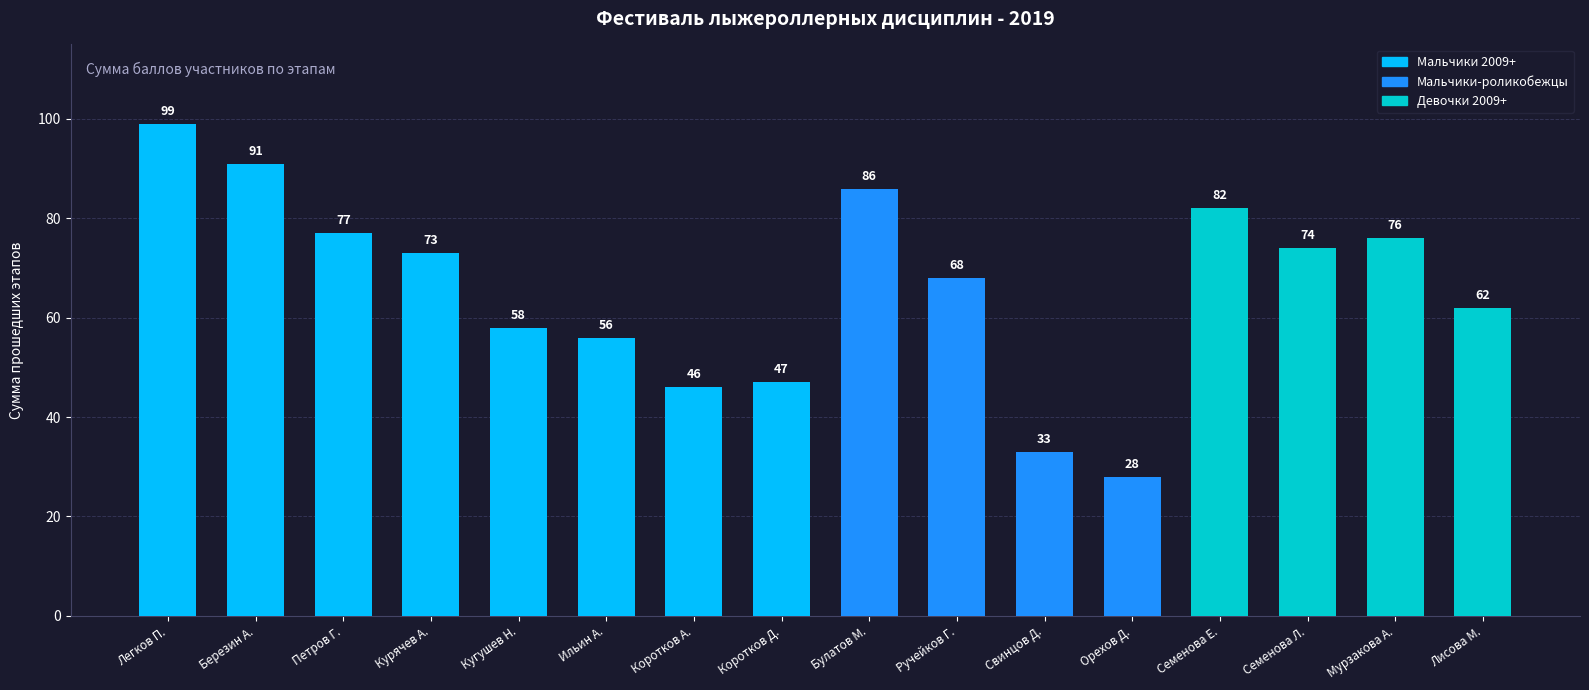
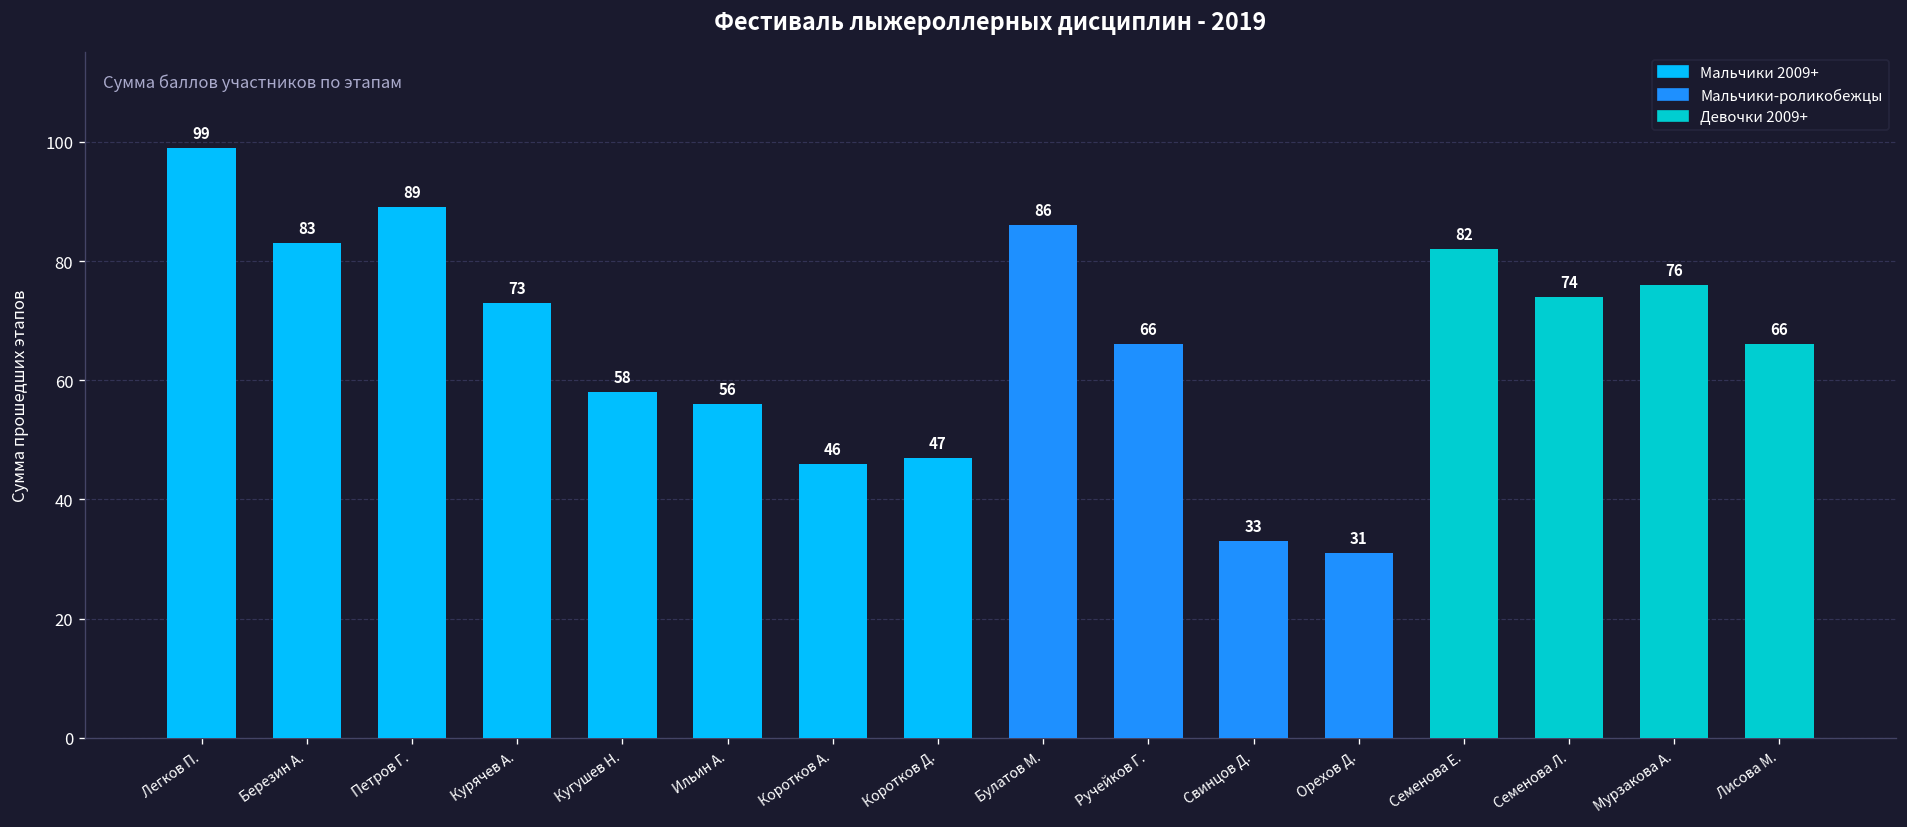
  {
    "Легков П.": 99,
-   "Березин А.": 91,
-   "Петров Г.": 77,
+   "Березин А.": 83,
+   "Петров Г.": 89,
    "Курячев А.": 73,
    "Кугушев Н.": 58,
    "Ильин А.": 56,
    "Коротков А.": 46,
    "Коротков Д.": 47,
    "Булатов М.": 86,
-   "Ручейков Г.": 68,
+   "Ручейков Г.": 66,
    "Свинцов Д.": 33,
-   "Орехов Д.": 28,
+   "Орехов Д.": 31,
    "Семенова Е.": 82,
    "Семенова Л.": 74,
    "Мурзакова А.": 76,
-   "Лисова М.": 62
+   "Лисова М.": 66
  }
